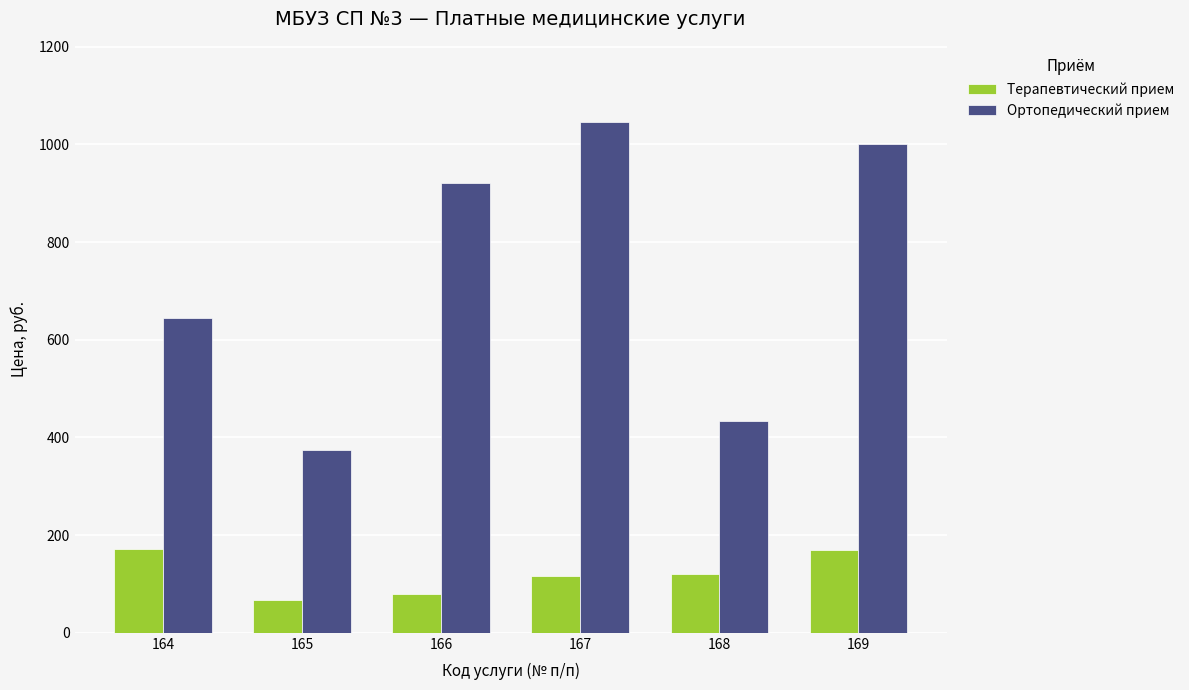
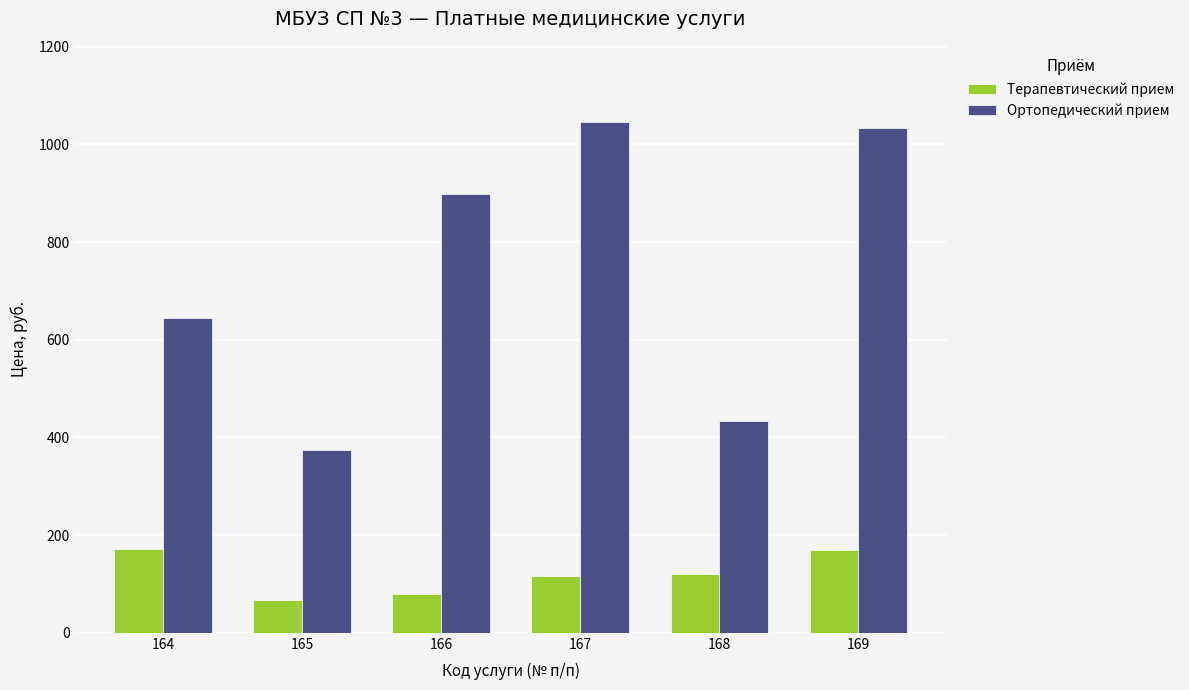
  {
    "Терапевтический прием": {
      "164": 170,
      "165": 70,
      "166": 80,
      "167": 120,
      "168": 120,
      "169": 170
    },
    "Ортопедический прием": {
      "164": 640,
      "165": 380,
-     "166": 920,
+     "166": 900,
      "167": 1050,
      "168": 430,
-     "169": 1000
+     "169": 1030
    }
  }
